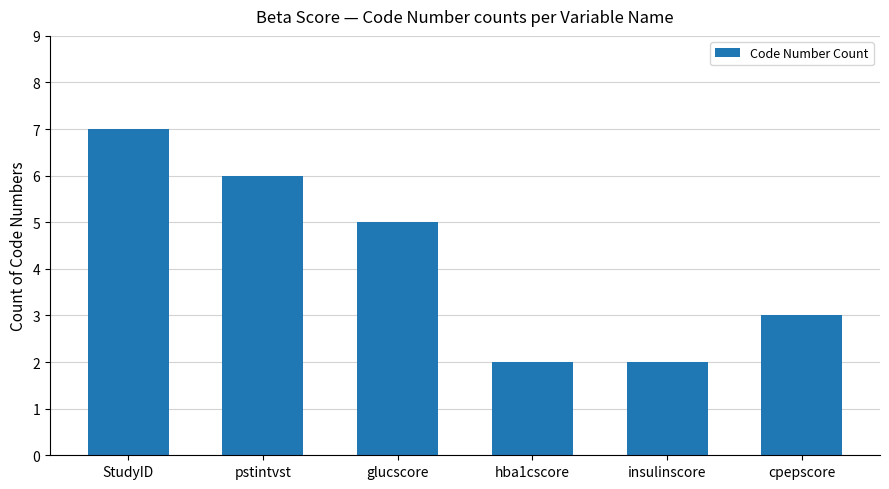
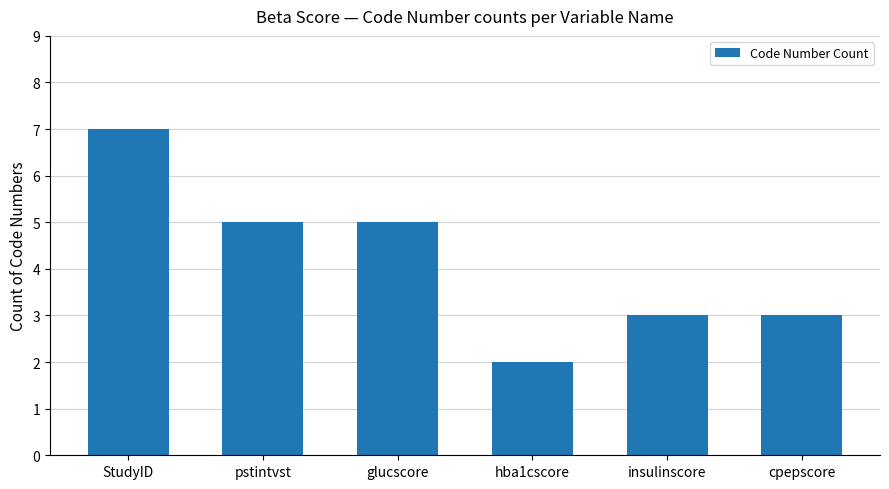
  {
    "StudyID": 7,
-   "pstintvst": 6,
+   "pstintvst": 5,
    "glucscore": 5,
    "hba1cscore": 2,
-   "insulinscore": 2,
+   "insulinscore": 3,
    "cpepscore": 3
  }
